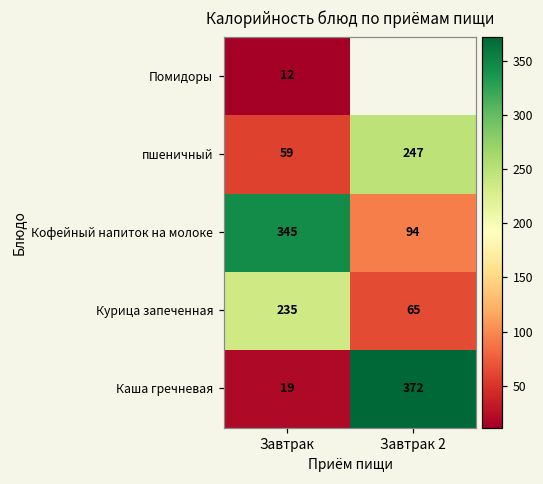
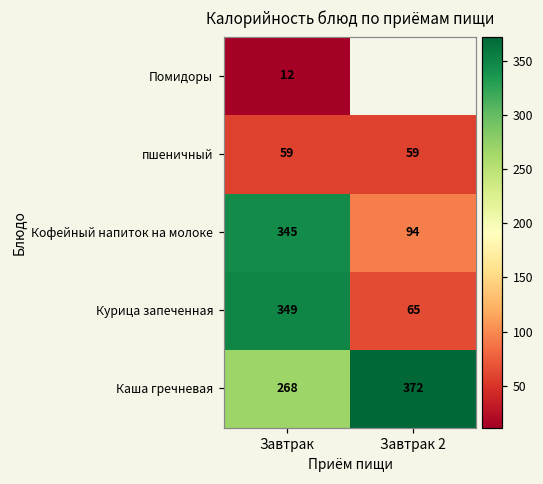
  {
    "Помидоры": {
      "Завтрак": 12
    },
    "пшеничный": {
      "Завтрак": 59,
-     "Завтрак 2": 247
+     "Завтрак 2": 59
    },
    "Кофейный напиток на молоке": {
      "Завтрак": 345,
      "Завтрак 2": 94
    },
    "Курица запеченная": {
-     "Завтрак": 235,
+     "Завтрак": 349,
      "Завтрак 2": 65
    },
    "Каша гречневая": {
-     "Завтрак": 19,
+     "Завтрак": 268,
      "Завтрак 2": 372
    }
  }
